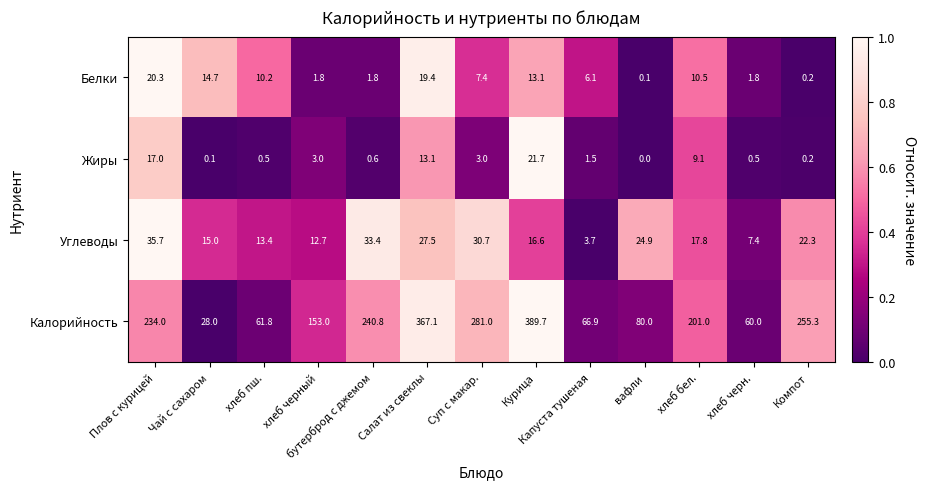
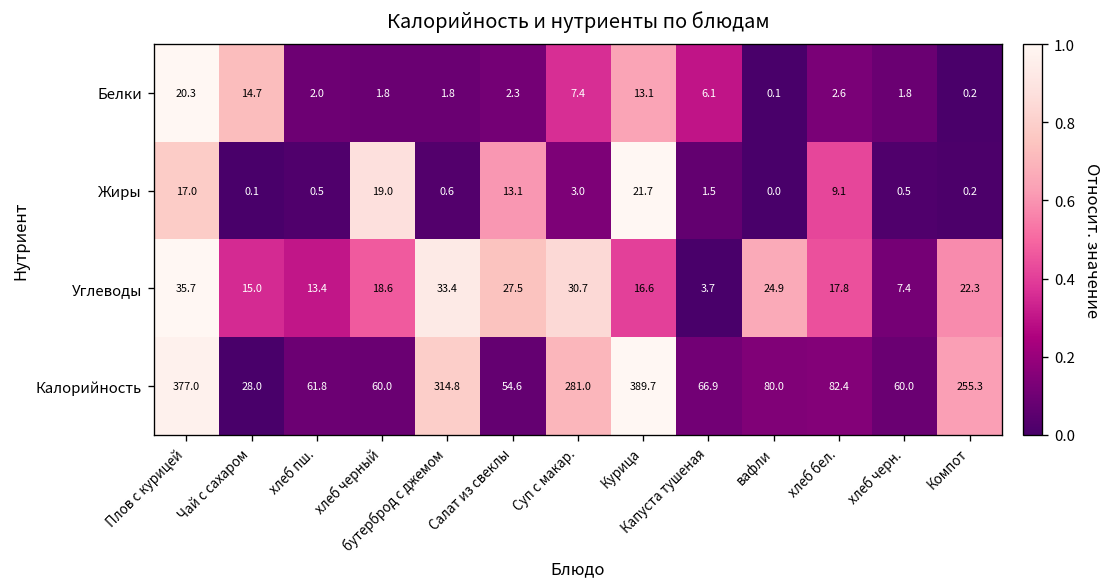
  {
    "Белки": {
      "Плов с курицей": 20.3,
      "Чай с сахаром": 14.7,
-     "хлеб пш.": 10.2,
+     "хлеб пш.": 2.0,
      "хлеб черный": 1.8,
      "бутерброд с джемом": 1.8,
-     "Салат из свеклы": 19.4,
+     "Салат из свеклы": 2.3,
      "Суп с макар.": 7.4,
      "Курица": 13.1,
      "Капуста тушеная": 6.1,
      "вафли": 0.1,
-     "хлеб бел.": 10.5,
+     "хлеб бел.": 2.6,
      "хлеб черн.": 1.8,
      "Компот": 0.2
    },
    "Жиры": {
      "Плов с курицей": 17.0,
      "Чай с сахаром": 0.1,
      "хлеб пш.": 0.5,
-     "хлеб черный": 3.0,
+     "хлеб черный": 19.0,
      "бутерброд с джемом": 0.6,
      "Салат из свеклы": 13.1,
      "Суп с макар.": 3.0,
      "Курица": 21.7,
      "Капуста тушеная": 1.5,
      "вафли": 0.0,
      "хлеб бел.": 9.1,
      "хлеб черн.": 0.5,
      "Компот": 0.2
    },
    "Углеводы": {
      "Плов с курицей": 35.7,
      "Чай с сахаром": 15.0,
      "хлеб пш.": 13.4,
-     "хлеб черный": 12.7,
+     "хлеб черный": 18.6,
      "бутерброд с джемом": 33.4,
      "Салат из свеклы": 27.5,
      "Суп с макар.": 30.7,
      "Курица": 16.6,
      "Капуста тушеная": 3.7,
      "вафли": 24.9,
      "хлеб бел.": 17.8,
      "хлеб черн.": 7.4,
      "Компот": 22.3
    },
    "Калорийность": {
-     "Плов с курицей": 234.0,
+     "Плов с курицей": 377.0,
      "Чай с сахаром": 28.0,
      "хлеб пш.": 61.8,
-     "хлеб черный": 153.0,
-     "бутерброд с джемом": 240.8,
-     "Салат из свеклы": 367.1,
+     "хлеб черный": 60.0,
+     "бутерброд с джемом": 314.8,
+     "Салат из свеклы": 54.6,
      "Суп с макар.": 281.0,
      "Курица": 389.7,
      "Капуста тушеная": 66.9,
      "вафли": 80.0,
-     "хлеб бел.": 201.0,
+     "хлеб бел.": 82.4,
      "хлеб черн.": 60.0,
      "Компот": 255.3
    }
  }
